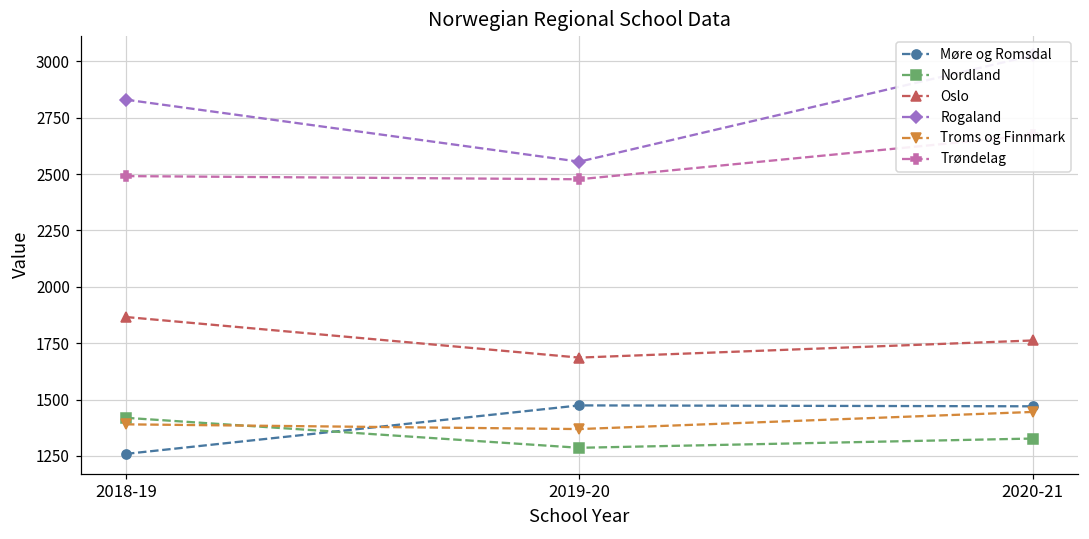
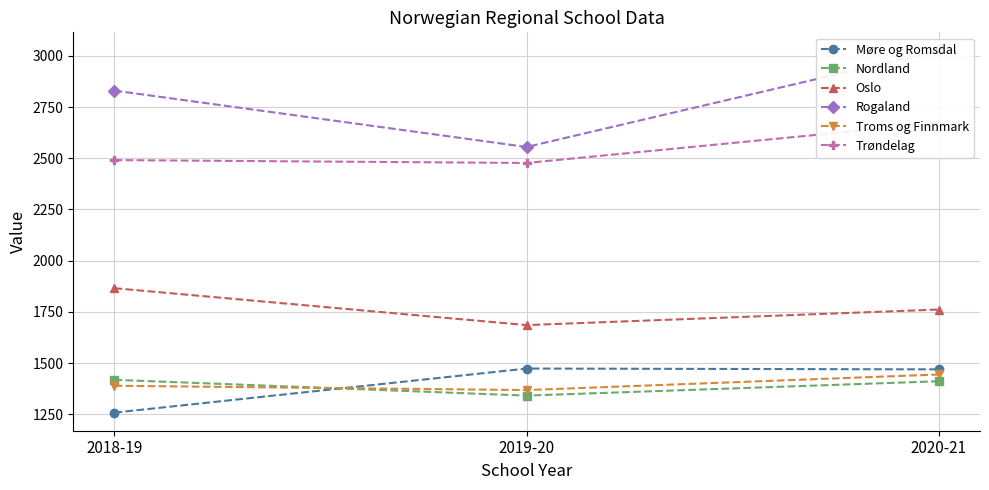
  {
    "Møre og Romsdal": {
      "2018-19": 1260,
      "2019-20": 1470,
      "2020-21": 1470
    },
    "Nordland": {
      "2018-19": 1420,
-     "2019-20": 1290,
-     "2020-21": 1330
+     "2019-20": 1340,
+     "2020-21": 1410
    }
  }
